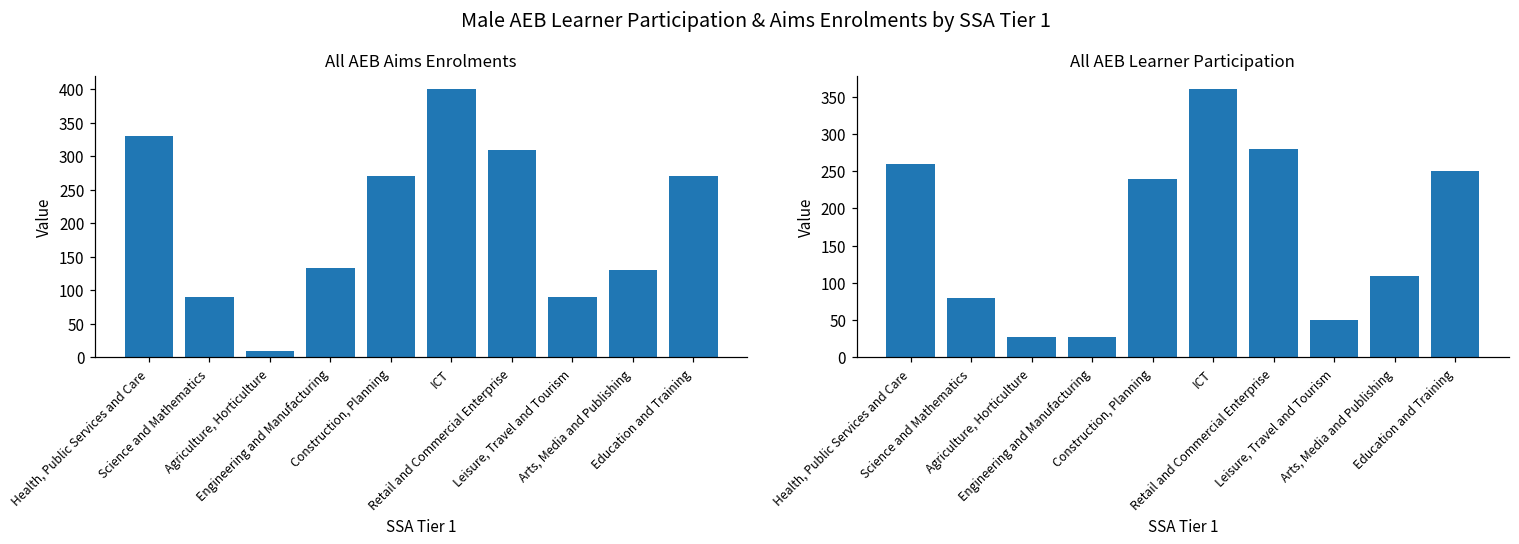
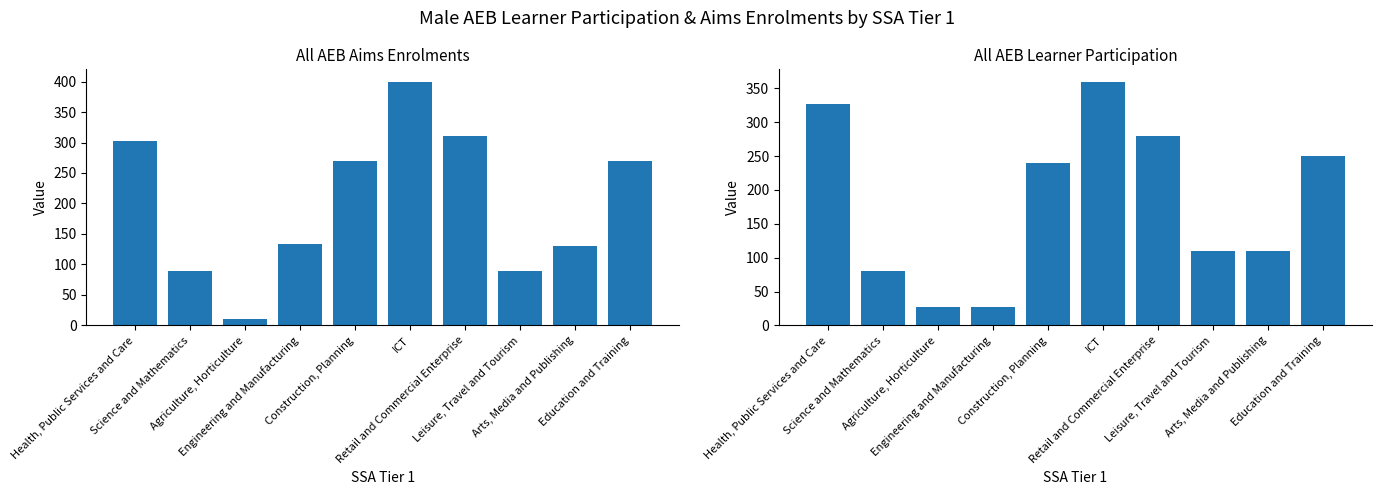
  {
    "All AEB Aims Enrolments": {
-     "Health, Public Services and Care": 330,
+     "Health, Public Services and Care": 300,
      "Science and Mathematics": 90,
      "Agriculture, Horticulture": 10,
      "Engineering and Manufacturing": 130,
      "Construction, Planning": 270,
      "ICT": 400,
      "Retail and Commercial Enterprise": 310,
      "Leisure, Travel and Tourism": 90,
      "Arts, Media and Publishing": 130,
      "Education and Training": 270
    },
    "All AEB Learner Participation": {
-     "Health, Public Services and Care": 260,
+     "Health, Public Services and Care": 330,
      "Science and Mathematics": 80,
      "Agriculture, Horticulture": 30,
      "Engineering and Manufacturing": 30,
      "Construction, Planning": 240,
      "ICT": 360,
      "Retail and Commercial Enterprise": 280,
-     "Leisure, Travel and Tourism": 50,
+     "Leisure, Travel and Tourism": 110,
      "Arts, Media and Publishing": 110,
      "Education and Training": 250
    }
  }
